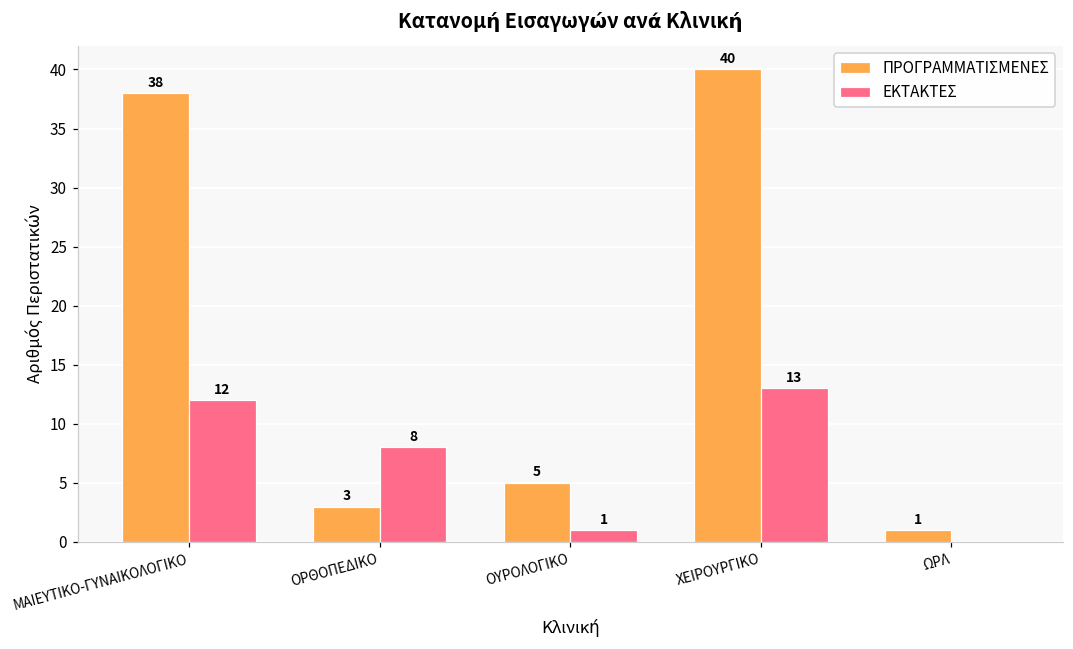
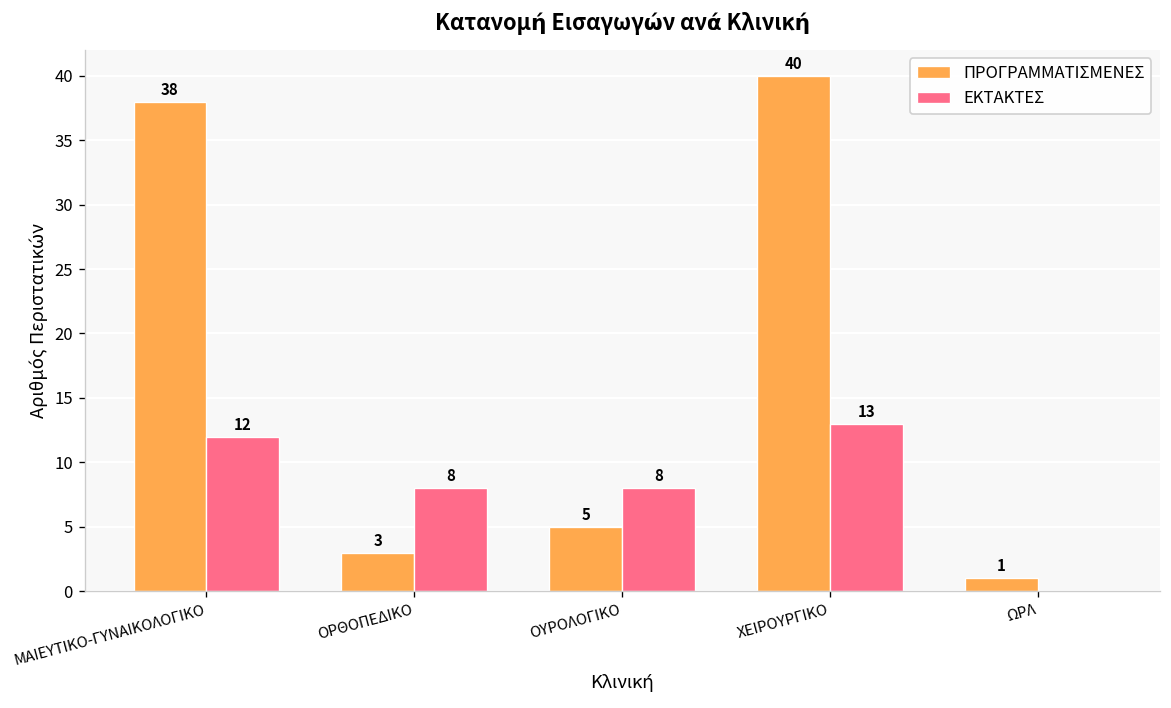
  {
    "ΠΡΟΓΡΑΜΜΑΤΙΣΜΕΝΕΣ": {
      "ΜΑΙΕΥΤΙΚΟ-ΓΥΝΑΙΚΟΛΟΓΙΚΟ": 38,
      "ΟΡΘΟΠΕΔΙΚΟ": 3,
      "ΟΥΡΟΛΟΓΙΚΟ": 5,
      "ΧΕΙΡΟΥΡΓΙΚΟ": 40,
      "ΩΡΛ": 1
    },
    "ΕΚΤΑΚΤΕΣ": {
      "ΜΑΙΕΥΤΙΚΟ-ΓΥΝΑΙΚΟΛΟΓΙΚΟ": 12,
      "ΟΡΘΟΠΕΔΙΚΟ": 8,
-     "ΟΥΡΟΛΟΓΙΚΟ": 1,
+     "ΟΥΡΟΛΟΓΙΚΟ": 8,
      "ΧΕΙΡΟΥΡΓΙΚΟ": 13
    }
  }
